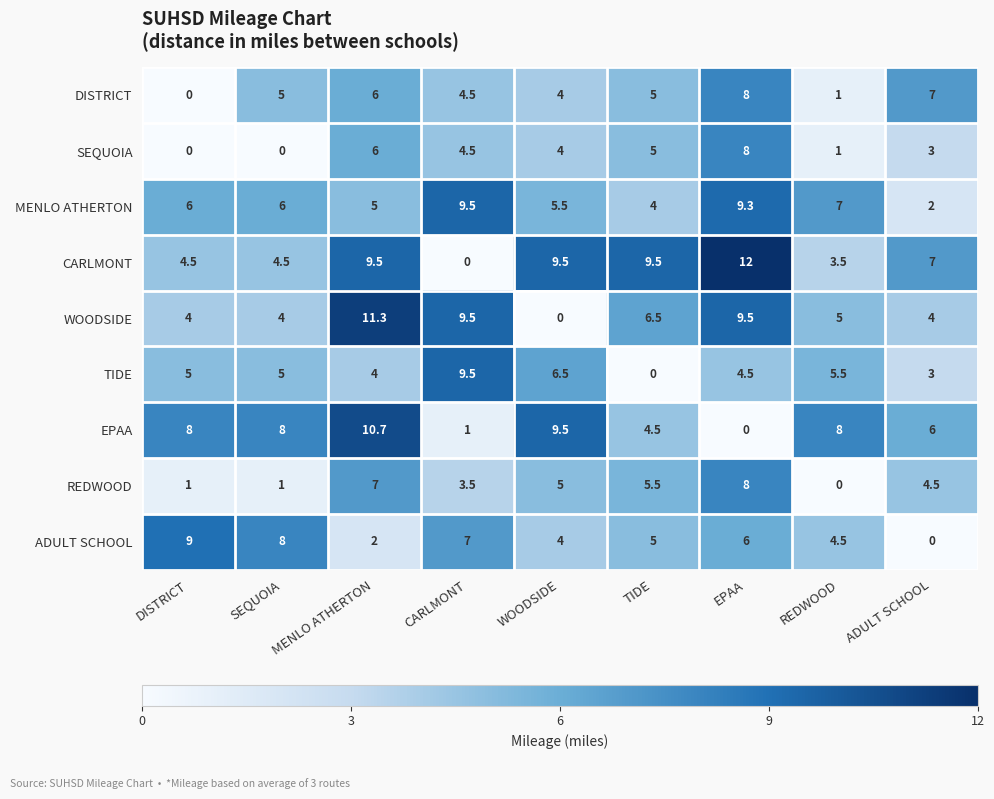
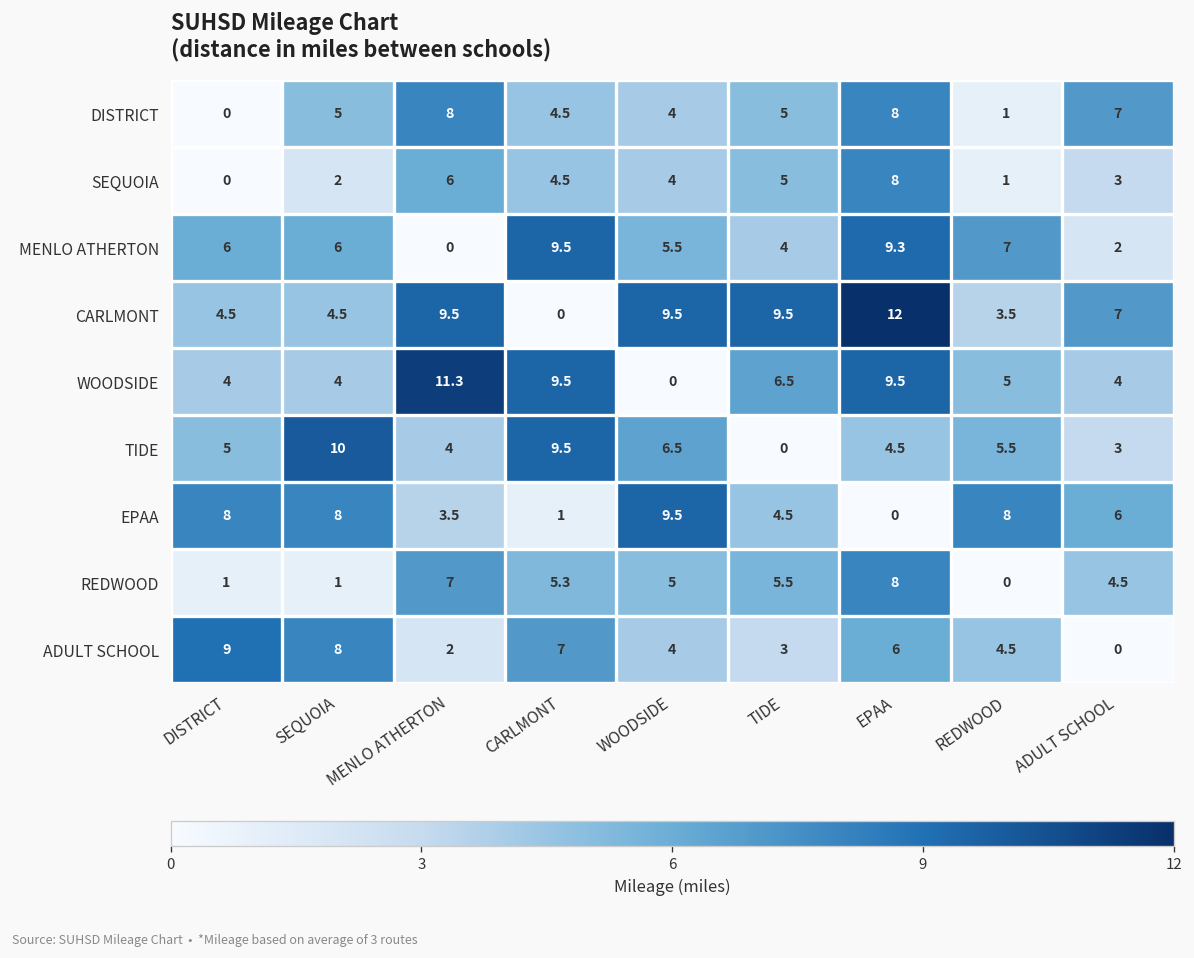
  {
    "DISTRICT": {
      "DISTRICT": 0,
      "SEQUOIA": 5,
-     "MENLO ATHERTON": 6,
+     "MENLO ATHERTON": 8,
      "CARLMONT": 4.5,
      "WOODSIDE": 4,
      "TIDE": 5,
      "EPAA": 8,
      "REDWOOD": 1,
      "ADULT SCHOOL": 7
    },
    "SEQUOIA": {
      "DISTRICT": 0,
-     "SEQUOIA": 0,
+     "SEQUOIA": 2,
      "MENLO ATHERTON": 6,
      "CARLMONT": 4.5,
      "WOODSIDE": 4,
      "TIDE": 5,
      "EPAA": 8,
      "REDWOOD": 1,
      "ADULT SCHOOL": 3
    },
    "MENLO ATHERTON": {
      "DISTRICT": 6,
      "SEQUOIA": 6,
-     "MENLO ATHERTON": 5,
+     "MENLO ATHERTON": 0,
      "CARLMONT": 9.5,
      "WOODSIDE": 5.5,
      "TIDE": 4,
      "EPAA": 9.3,
      "REDWOOD": 7,
      "ADULT SCHOOL": 2
    },
    "CARLMONT": {
      "DISTRICT": 4.5,
      "SEQUOIA": 4.5,
      "MENLO ATHERTON": 9.5,
      "CARLMONT": 0,
      "WOODSIDE": 9.5,
      "TIDE": 9.5,
      "EPAA": 12,
      "REDWOOD": 3.5,
      "ADULT SCHOOL": 7
    },
    "WOODSIDE": {
      "DISTRICT": 4,
      "SEQUOIA": 4,
      "MENLO ATHERTON": 11.3,
      "CARLMONT": 9.5,
      "WOODSIDE": 0,
      "TIDE": 6.5,
      "EPAA": 9.5,
      "REDWOOD": 5,
      "ADULT SCHOOL": 4
    },
    "TIDE": {
      "DISTRICT": 5,
-     "SEQUOIA": 5,
+     "SEQUOIA": 10,
      "MENLO ATHERTON": 4,
      "CARLMONT": 9.5,
      "WOODSIDE": 6.5,
      "TIDE": 0,
      "EPAA": 4.5,
      "REDWOOD": 5.5,
      "ADULT SCHOOL": 3
    },
    "EPAA": {
      "DISTRICT": 8,
      "SEQUOIA": 8,
-     "MENLO ATHERTON": 10.7,
+     "MENLO ATHERTON": 3.5,
      "CARLMONT": 1,
      "WOODSIDE": 9.5,
      "TIDE": 4.5,
      "EPAA": 0,
      "REDWOOD": 8,
      "ADULT SCHOOL": 6
    },
    "REDWOOD": {
      "DISTRICT": 1,
      "SEQUOIA": 1,
      "MENLO ATHERTON": 7,
-     "CARLMONT": 3.5,
+     "CARLMONT": 5.3,
      "WOODSIDE": 5,
      "TIDE": 5.5,
      "EPAA": 8,
      "REDWOOD": 0,
      "ADULT SCHOOL": 4.5
    },
    "ADULT SCHOOL": {
      "DISTRICT": 9,
      "SEQUOIA": 8,
      "MENLO ATHERTON": 2,
      "CARLMONT": 7,
      "WOODSIDE": 4,
-     "TIDE": 5,
+     "TIDE": 3,
      "EPAA": 6,
      "REDWOOD": 4.5,
      "ADULT SCHOOL": 0
    }
  }
